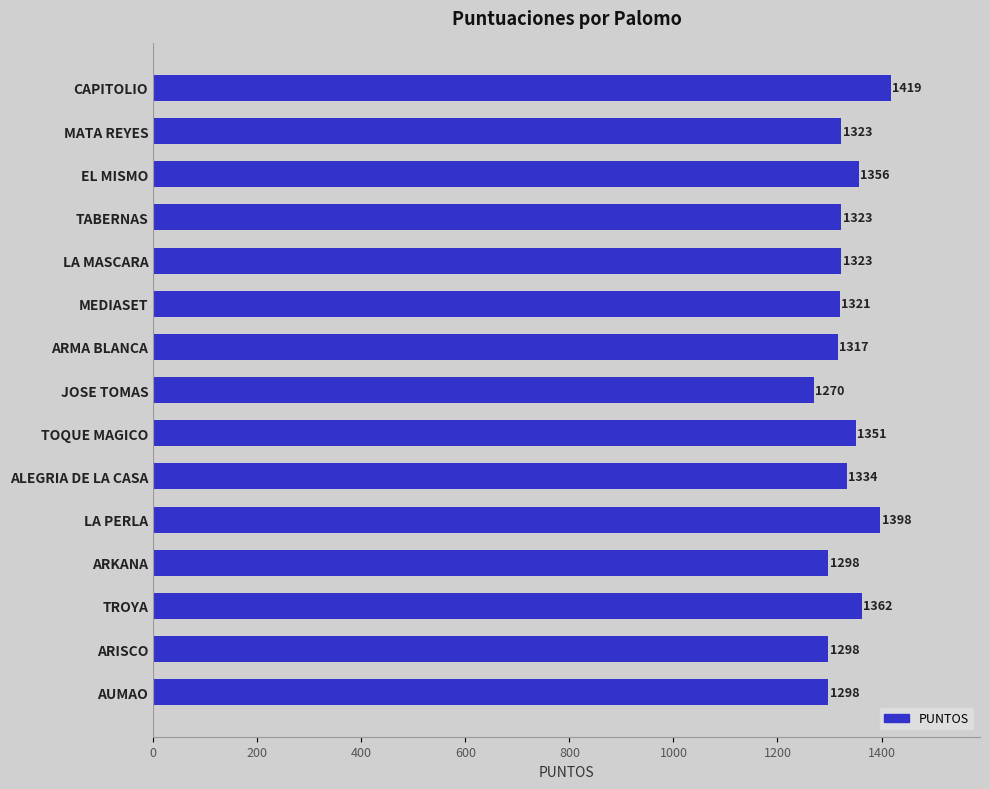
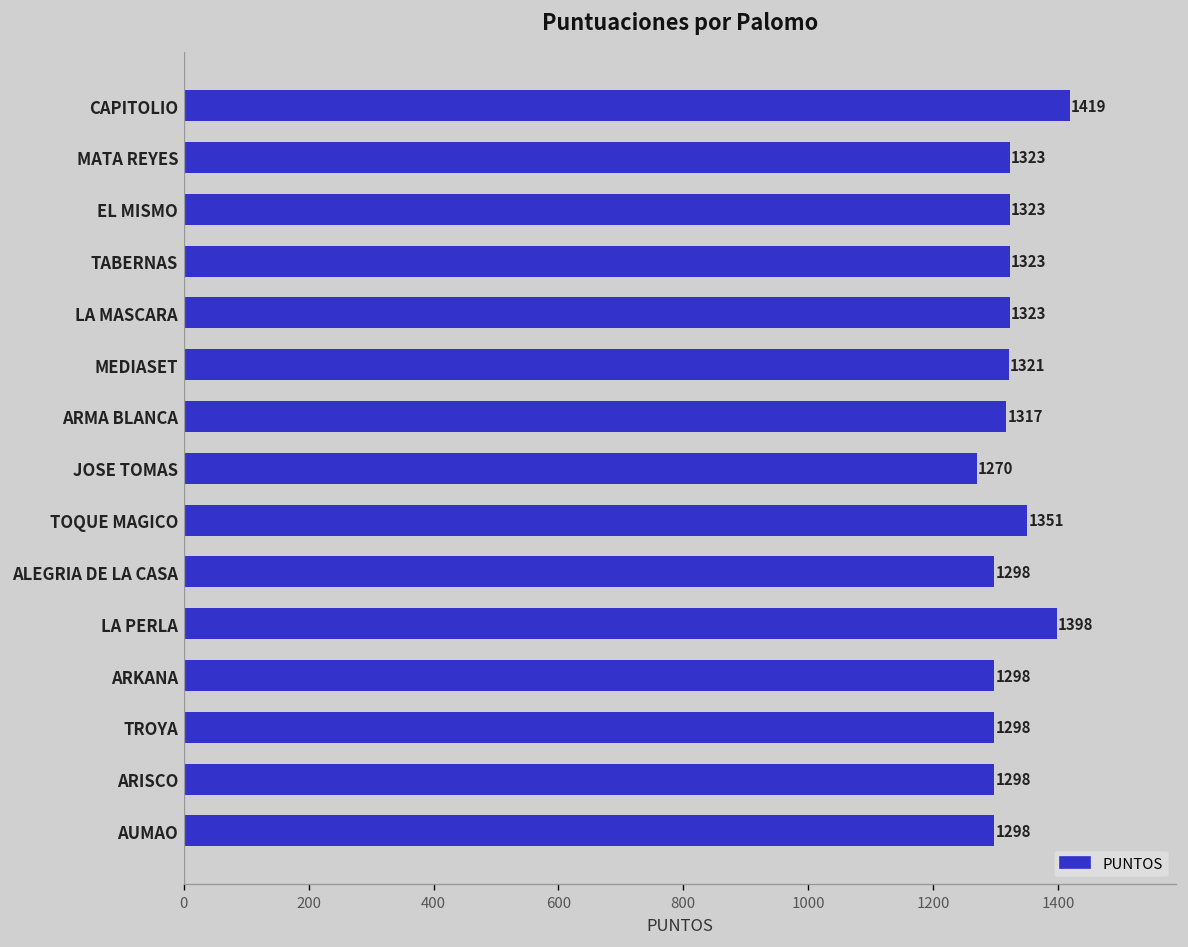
  {
    "CAPITOLIO": 1419,
    "MATA REYES": 1323,
-   "EL MISMO": 1356,
+   "EL MISMO": 1323,
    "TABERNAS": 1323,
    "LA MASCARA": 1323,
    "MEDIASET": 1321,
    "ARMA BLANCA": 1317,
    "JOSE TOMAS": 1270,
    "TOQUE MAGICO": 1351,
-   "ALEGRIA DE LA CASA": 1334,
+   "ALEGRIA DE LA CASA": 1298,
    "LA PERLA": 1398,
    "ARKANA": 1298,
-   "TROYA": 1362,
+   "TROYA": 1298,
    "ARISCO": 1298,
    "AUMAO": 1298
  }
